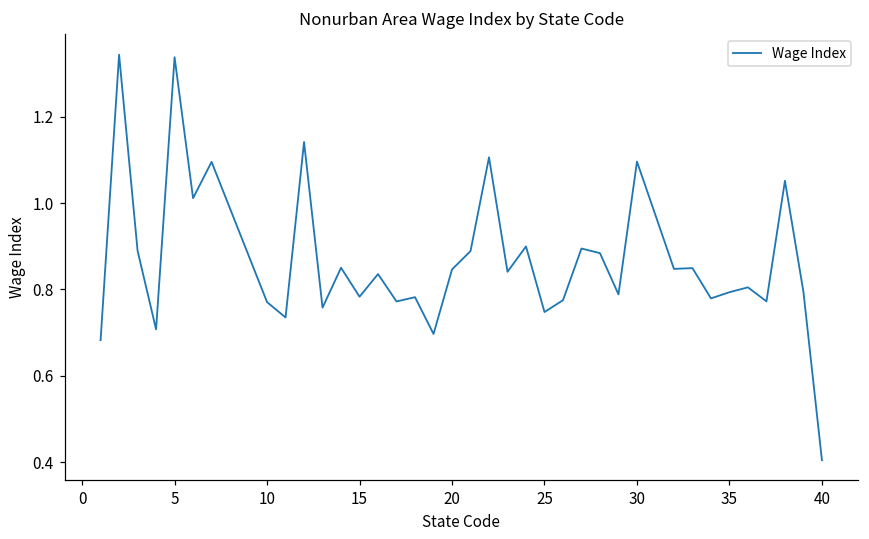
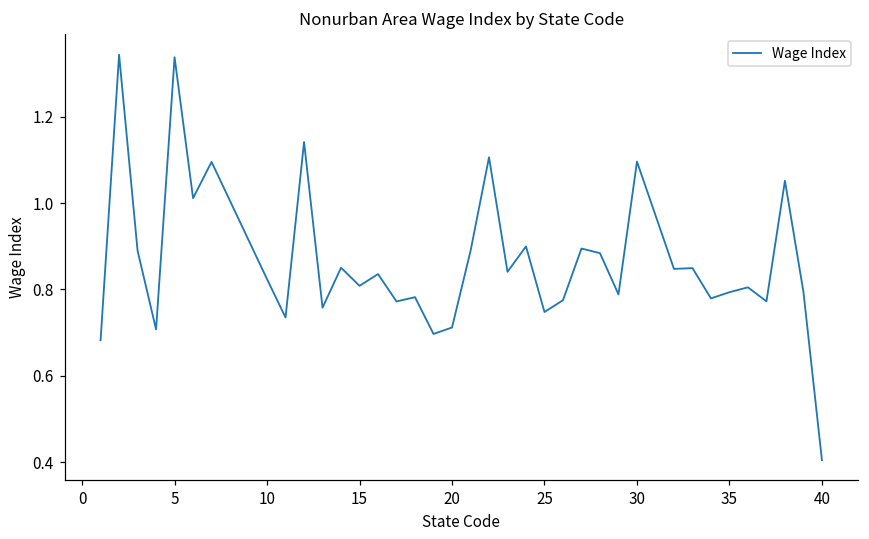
  {
    "5": 1.34,
-   "10": 0.77,
-   "15": 0.78,
-   "20": 0.85,
+   "10": 0.82,
+   "15": 0.81,
+   "20": 0.71,
    "25": 0.75,
    "30": 1.10,
    "35": 0.79,
    "40": 0.40
  }
